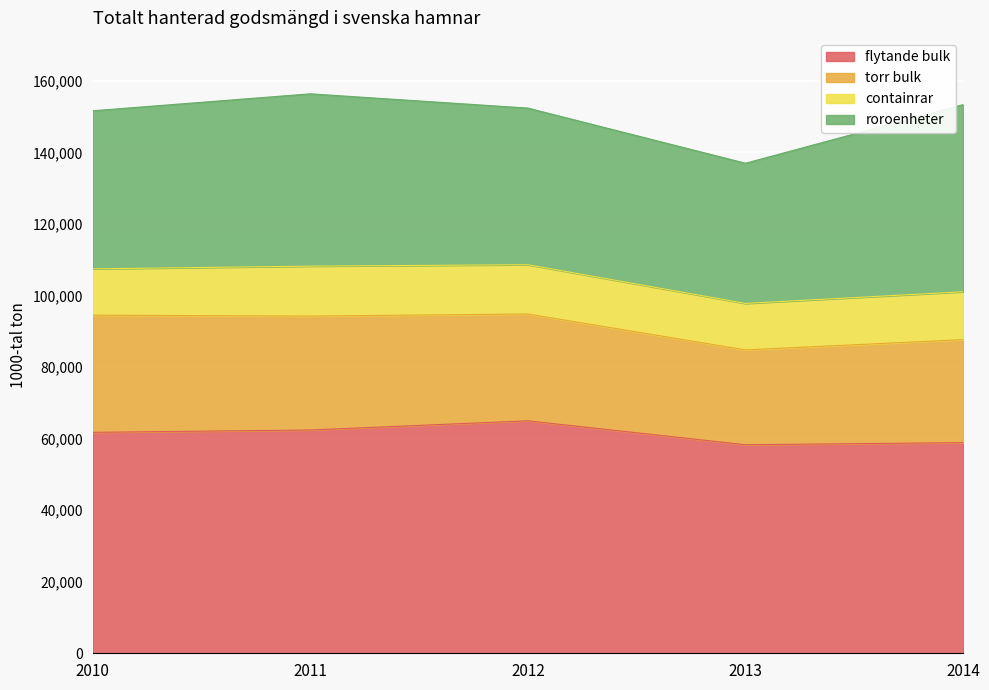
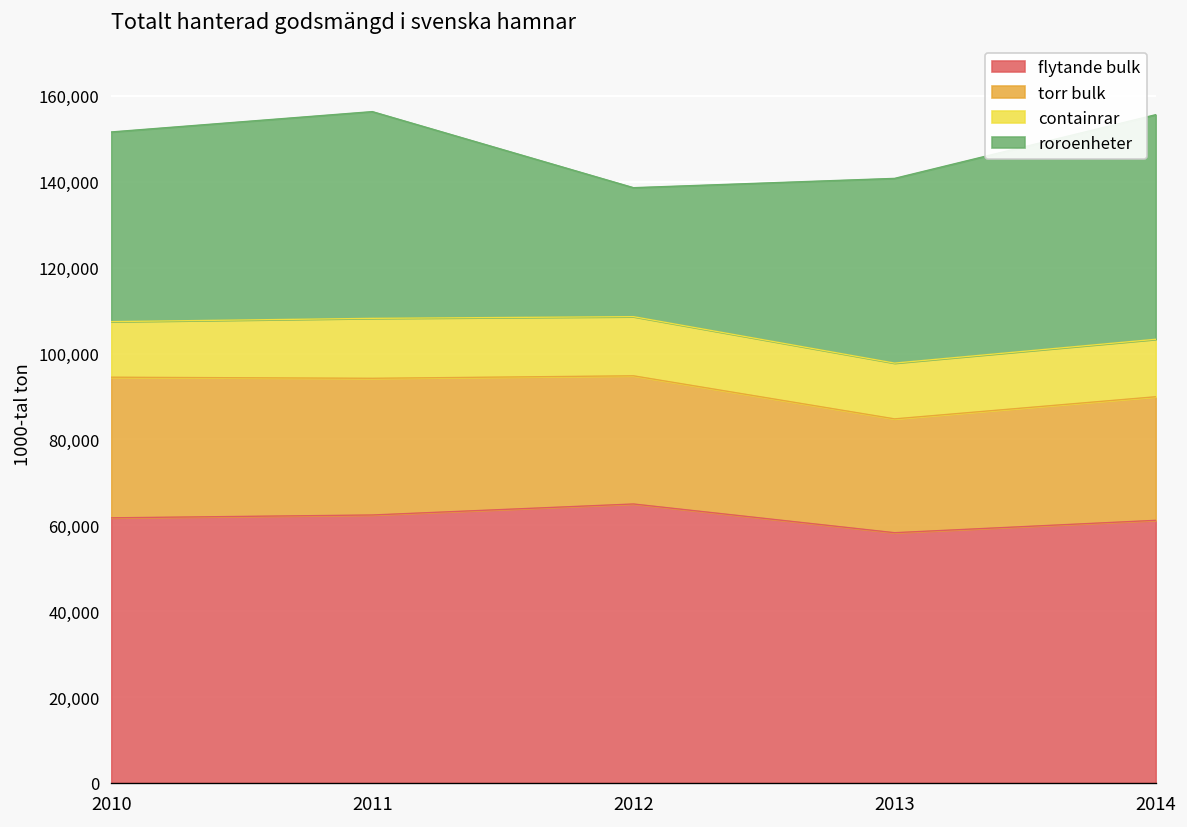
  {
    "flytande bulk": {
      "2010": "62,000",
      "2011": "62,000",
      "2012": "65,000",
      "2013": "58,000",
-     "2014": "59,000"
+     "2014": "61,000"
    },
    "roroenheter": {
      "2010": "44,000",
      "2011": "48,000",
-     "2012": "44,000",
-     "2013": "39,000",
+     "2012": "30,000",
+     "2013": "43,000",
      "2014": "52,000"
    }
  }
